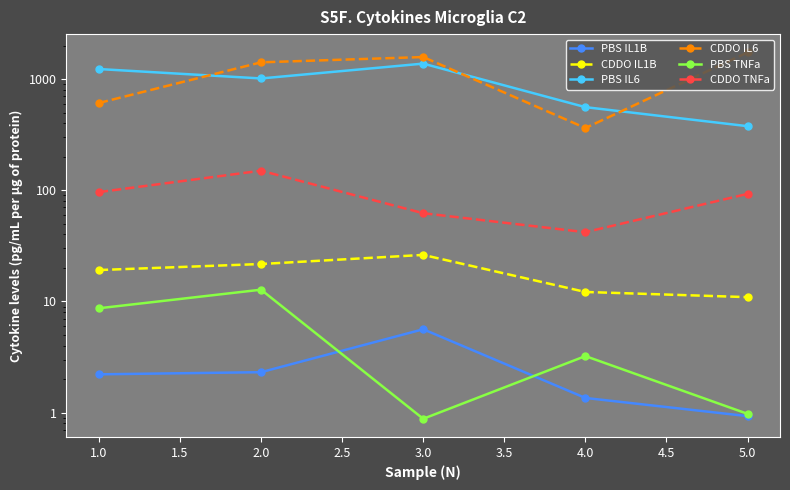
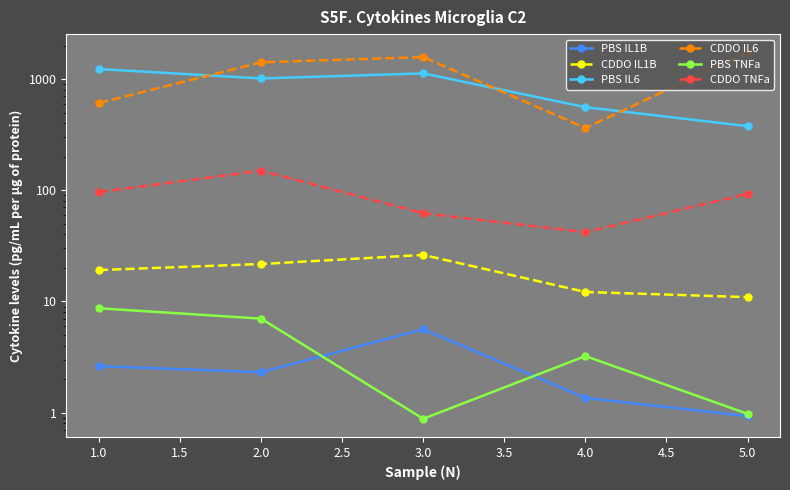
  {
    "PBS IL1B": {
-     "1.0": 2.2,
+     "1.0": 2.6,
      "2.0": 2.3,
      "3.0": 6,
      "4.0": 1.4
    },
    "CDDO IL1B": {
      "1.0": 19,
      "2.0": 22,
      "3.0": 26,
      "4.0": 12,
      "5.0": 11
    },
    "PBS IL6": {
      "1.0": 1200,
      "2.0": 1000,
-     "3.0": 1400,
+     "3.0": 1100,
      "4.0": 600,
      "5.0": 380
    },
    "CDDO IL6": {
      "1.0": 600,
      "2.0": 1400,
      "3.0": 1600,
      "4.0": 360
    },
    "PBS TNFa": {
      "1.0": 9,
-     "2.0": 13,
+     "2.0": 7,
      "3.0": 0.9,
      "4.0": 3.2
    },
    "CDDO TNFa": {
      "1.0": 100,
      "2.0": 150,
      "3.0": 60,
      "4.0": 42,
      "5.0": 90
    }
  }
